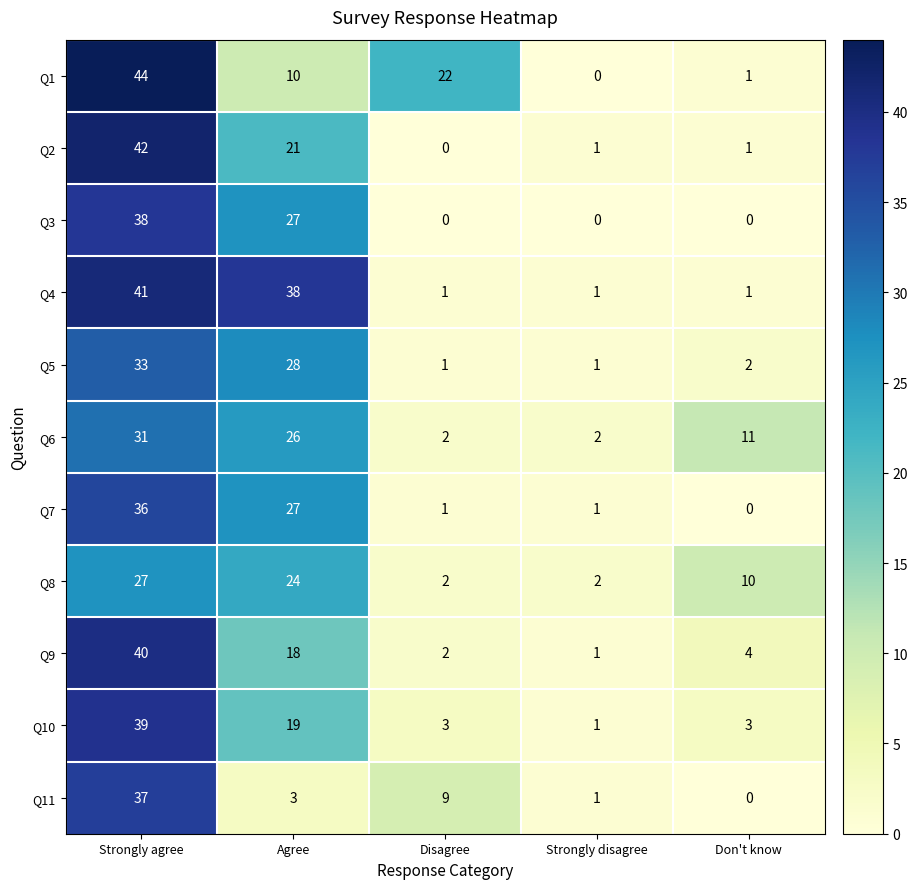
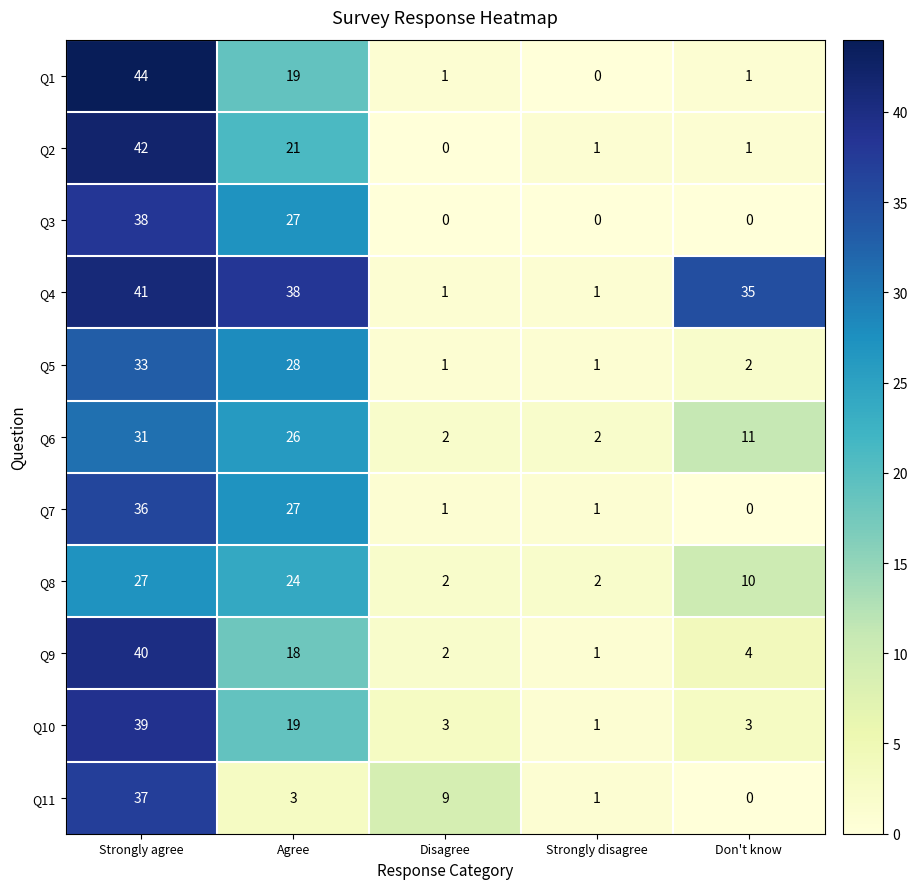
  {
    "Q1": {
      "Strongly agree": 44,
-     "Agree": 10,
-     "Disagree": 22,
+     "Agree": 19,
+     "Disagree": 1,
      "Strongly disagree": 0,
      "Don't know": 1
    },
    "Q2": {
      "Strongly agree": 42,
      "Agree": 21,
      "Disagree": 0,
      "Strongly disagree": 1,
      "Don't know": 1
    },
    "Q3": {
      "Strongly agree": 38,
      "Agree": 27,
      "Disagree": 0,
      "Strongly disagree": 0,
      "Don't know": 0
    },
    "Q4": {
      "Strongly agree": 41,
      "Agree": 38,
      "Disagree": 1,
      "Strongly disagree": 1,
-     "Don't know": 1
+     "Don't know": 35
    },
    "Q5": {
      "Strongly agree": 33,
      "Agree": 28,
      "Disagree": 1,
      "Strongly disagree": 1,
      "Don't know": 2
    },
    "Q6": {
      "Strongly agree": 31,
      "Agree": 26,
      "Disagree": 2,
      "Strongly disagree": 2,
      "Don't know": 11
    },
    "Q7": {
      "Strongly agree": 36,
      "Agree": 27,
      "Disagree": 1,
      "Strongly disagree": 1,
      "Don't know": 0
    },
    "Q8": {
      "Strongly agree": 27,
      "Agree": 24,
      "Disagree": 2,
      "Strongly disagree": 2,
      "Don't know": 10
    },
    "Q9": {
      "Strongly agree": 40,
      "Agree": 18,
      "Disagree": 2,
      "Strongly disagree": 1,
      "Don't know": 4
    },
    "Q10": {
      "Strongly agree": 39,
      "Agree": 19,
      "Disagree": 3,
      "Strongly disagree": 1,
      "Don't know": 3
    },
    "Q11": {
      "Strongly agree": 37,
      "Agree": 3,
      "Disagree": 9,
      "Strongly disagree": 1,
      "Don't know": 0
    }
  }
